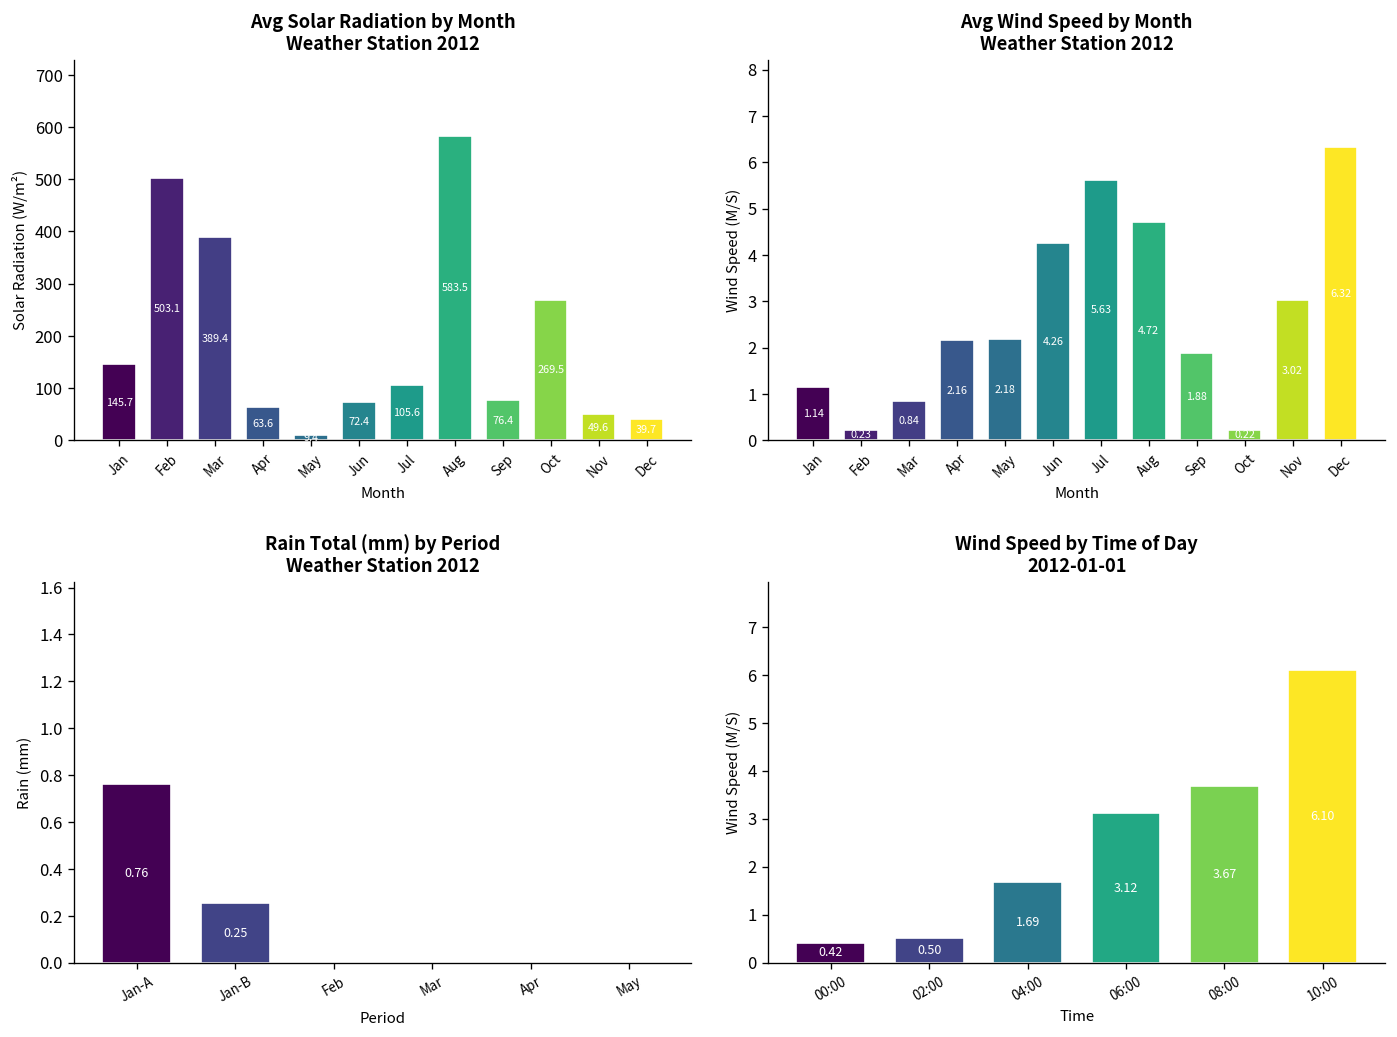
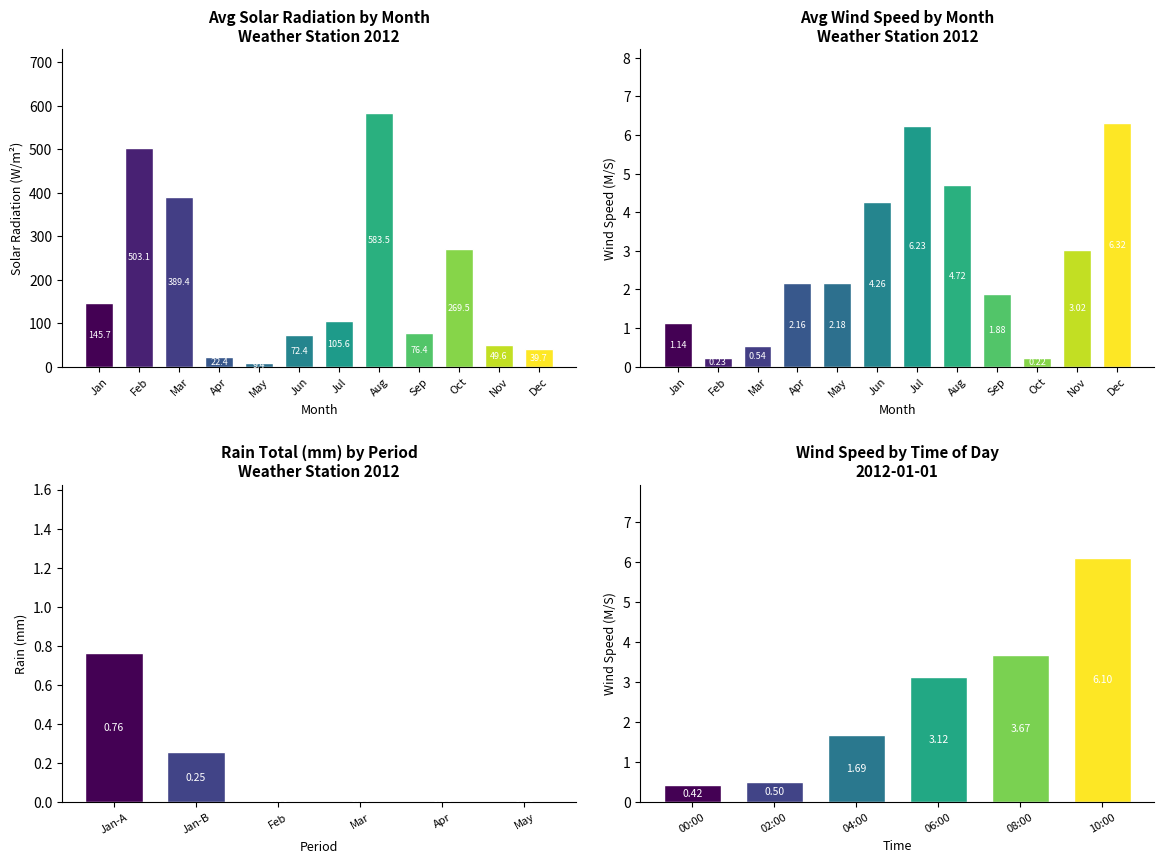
  {
    "Avg Solar Radiation by Month Weather Station 2012": {
      "Jan": 145.7,
      "Feb": 503.1,
      "Mar": 389.4,
-     "Apr": 63.6,
+     "Apr": 22.4,
      "Jun": 72.4,
      "Jul": 105.6,
      "Aug": 583.5,
      "Sep": 76.4,
      "Oct": 269.5,
      "Nov": 49.6,
      "Dec": 39.7
    },
    "Avg Wind Speed by Month Weather Station 2012": {
      "Jan": 1.14,
      "Feb": 0.23,
-     "Mar": 0.84,
+     "Mar": 0.54,
      "Apr": 2.16,
      "May": 2.18,
      "Jun": 4.26,
-     "Jul": 5.63,
+     "Jul": 6.23,
      "Aug": 4.72,
      "Sep": 1.88,
      "Oct": 0.22,
      "Nov": 3.02,
      "Dec": 6.32
    },
    "Rain Total (mm) by Period Weather Station 2012": {
      "Jan-A": 0.76,
      "Jan-B": 0.25
    },
    "Wind Speed by Time of Day 2012-01-01": {
      "00:00": 0.42,
      "02:00": 0.50,
      "04:00": 1.69,
      "06:00": 3.12,
      "08:00": 3.67,
      "10:00": 6.10
    }
  }
